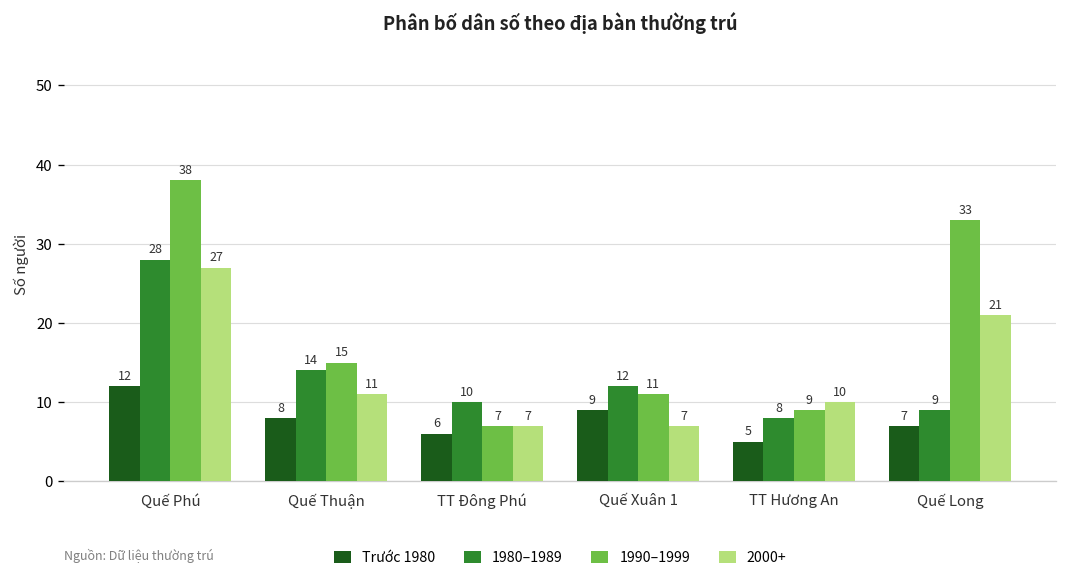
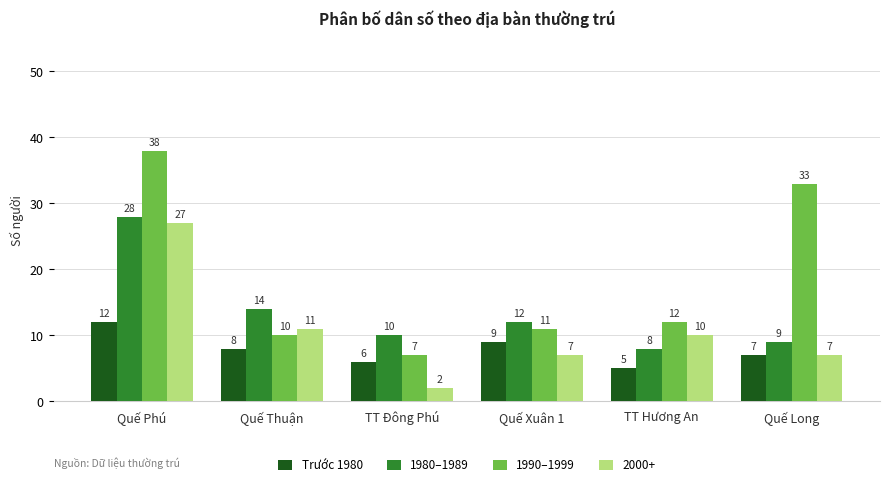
  {
    "1990–1999": {
      "Quế Phú": 38,
-     "Quế Thuận": 15,
+     "Quế Thuận": 10,
      "TT Đông Phú": 7,
      "Quế Xuân 1": 11,
-     "TT Hương An": 9,
+     "TT Hương An": 12,
      "Quế Long": 33
    },
    "2000+": {
      "Quế Phú": 27,
      "Quế Thuận": 11,
-     "TT Đông Phú": 7,
+     "TT Đông Phú": 2,
      "Quế Xuân 1": 7,
      "TT Hương An": 10,
-     "Quế Long": 21
+     "Quế Long": 7
    }
  }
